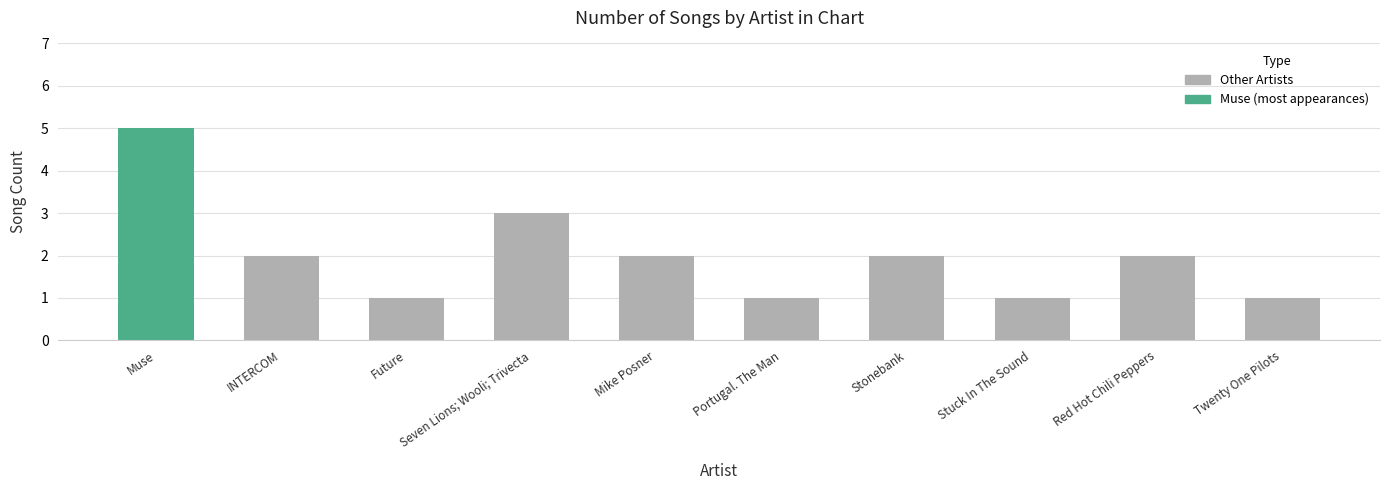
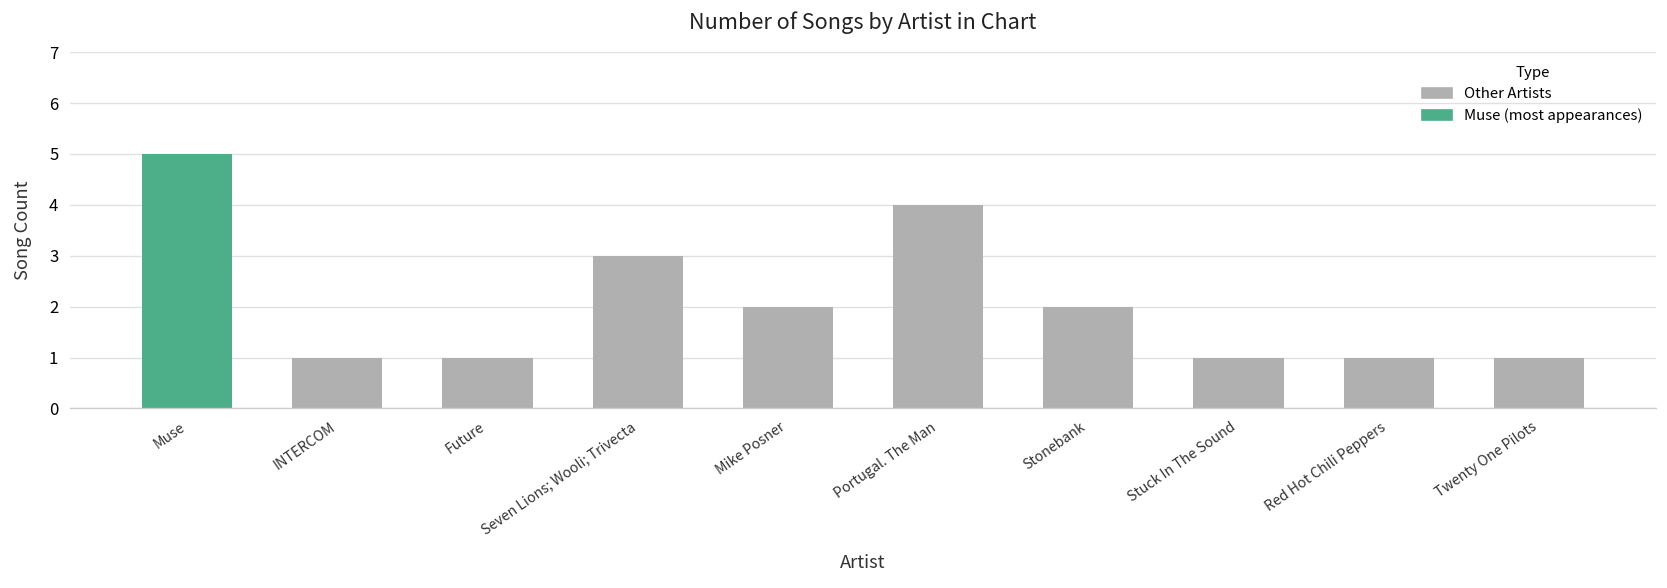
  {
    "Muse": 5,
-   "INTERCOM": 2,
+   "INTERCOM": 1,
    "Future": 1,
    "Seven Lions; Wooli; Trivecta": 3,
    "Mike Posner": 2,
-   "Portugal. The Man": 1,
+   "Portugal. The Man": 4,
    "Stonebank": 2,
    "Stuck In The Sound": 1,
-   "Red Hot Chili Peppers": 2,
+   "Red Hot Chili Peppers": 1,
    "Twenty One Pilots": 1
  }
